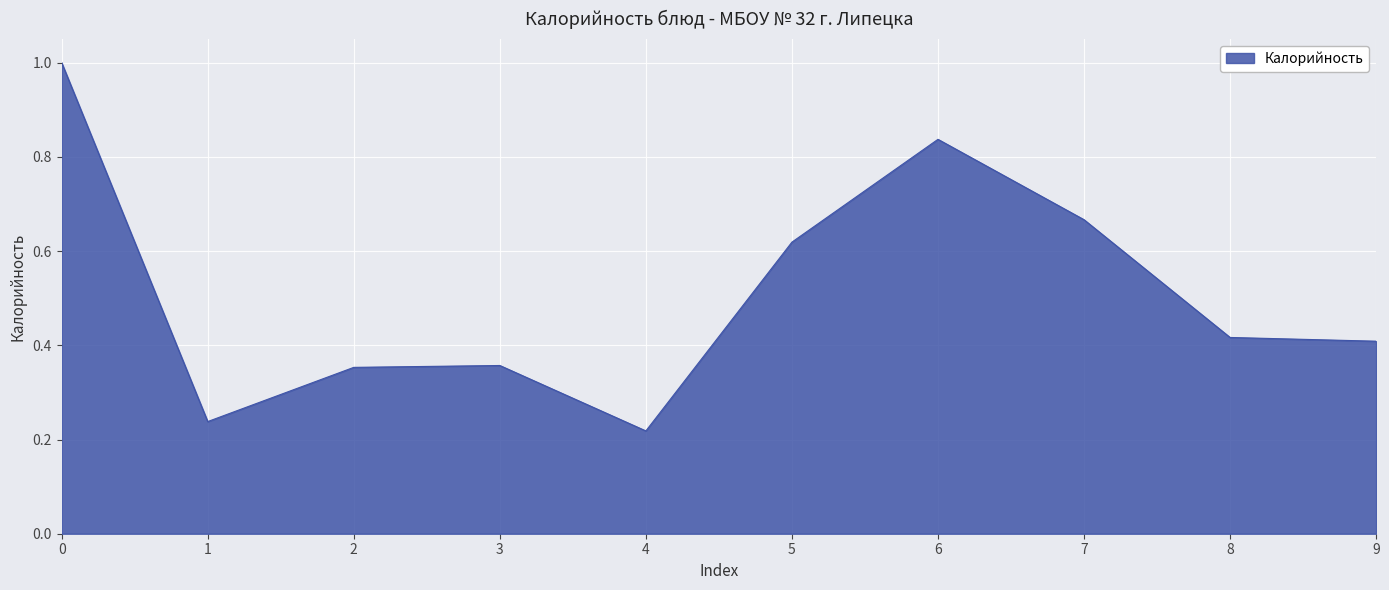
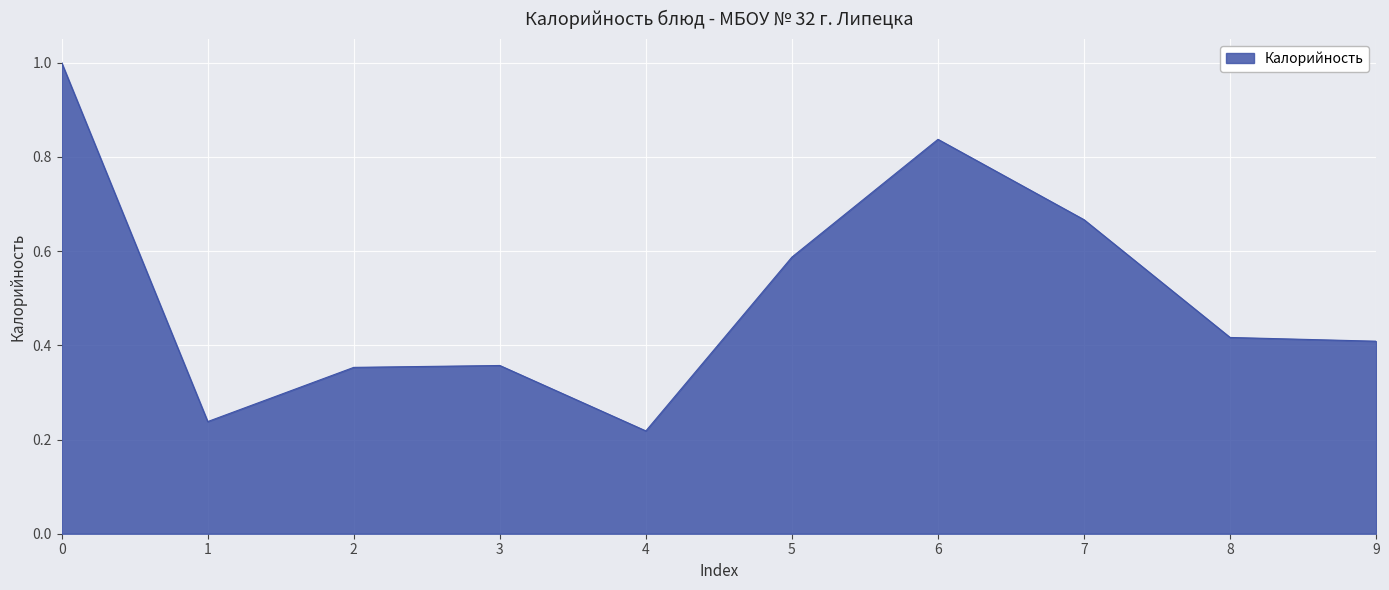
  {
    "0": 1.00,
    "1": 0.24,
    "2": 0.35,
    "3": 0.36,
    "4": 0.22,
-   "5": 0.62,
+   "5": 0.59,
    "6": 0.84,
    "7": 0.67,
    "8": 0.42,
    "9": 0.41
  }
